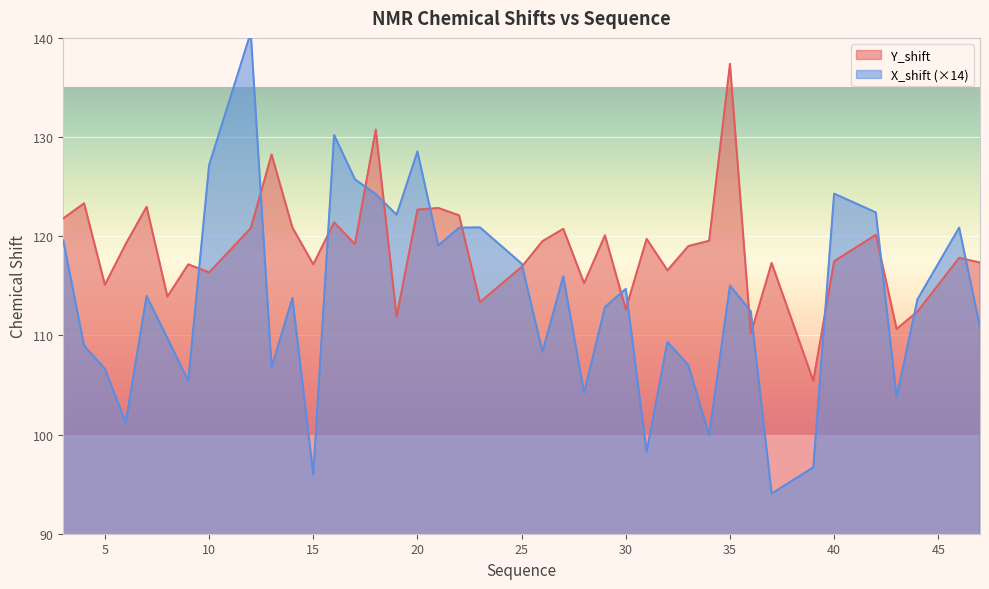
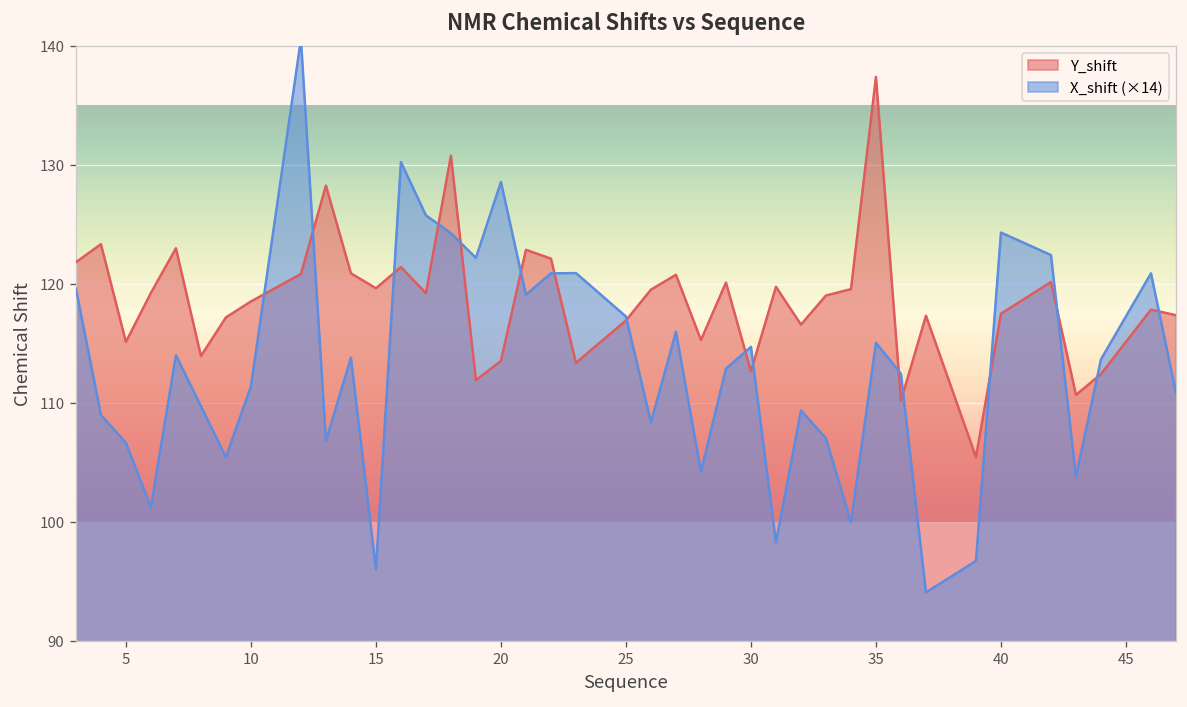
  {
    "Y_shift": {
      "5": 115,
-     "10": 116,
-     "15": 117,
-     "20": 123,
+     "10": 119,
+     "15": 120,
+     "20": 114,
      "25": 117,
      "30": 113,
      "35": 137,
      "40": 117
    },
    "X_shift (×14)": {
      "5": 107,
-     "10": 127,
+     "10": 111,
      "15": 96,
      "20": 129,
      "25": 117,
      "30": 115,
      "35": 115,
      "40": 124
    }
  }
